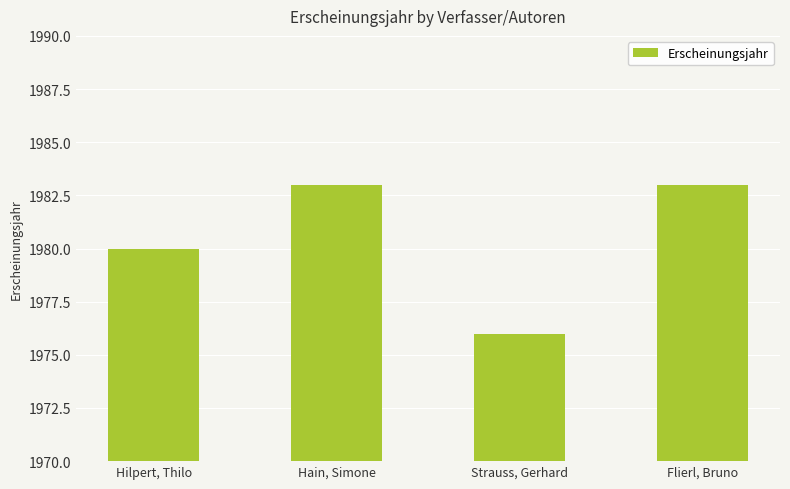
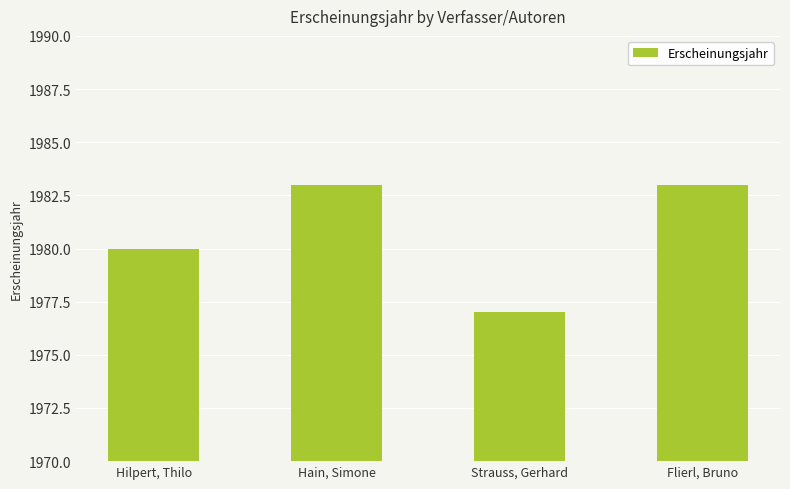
  {
    "Hilpert, Thilo": 1980,
    "Hain, Simone": 1983,
-   "Strauss, Gerhard": 1976,
+   "Strauss, Gerhard": 1977,
    "Flierl, Bruno": 1983
  }
